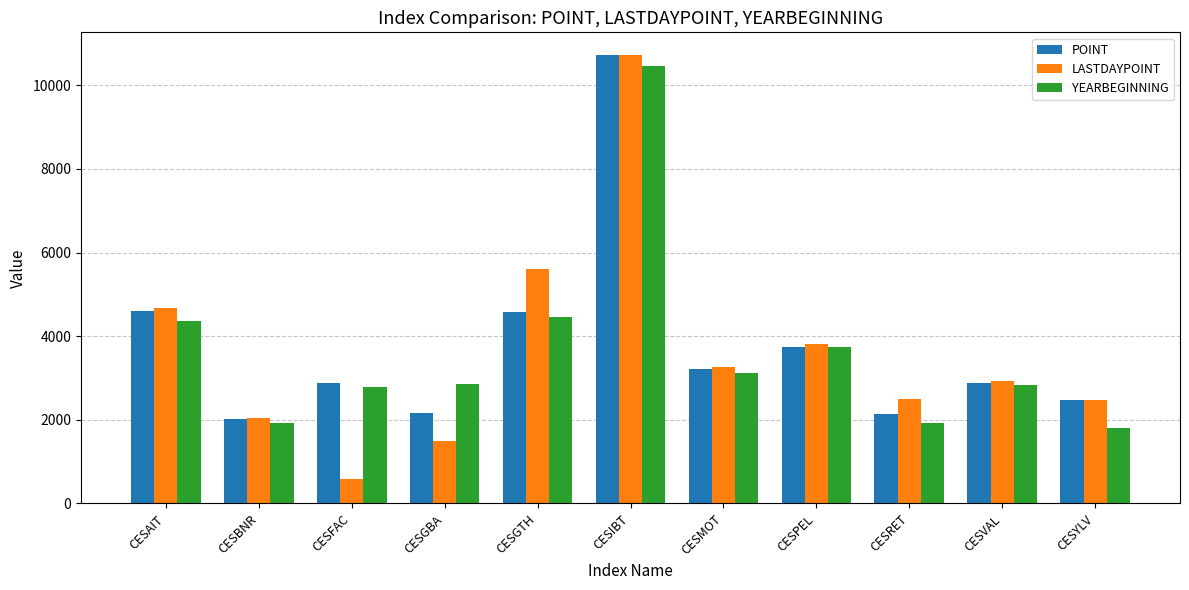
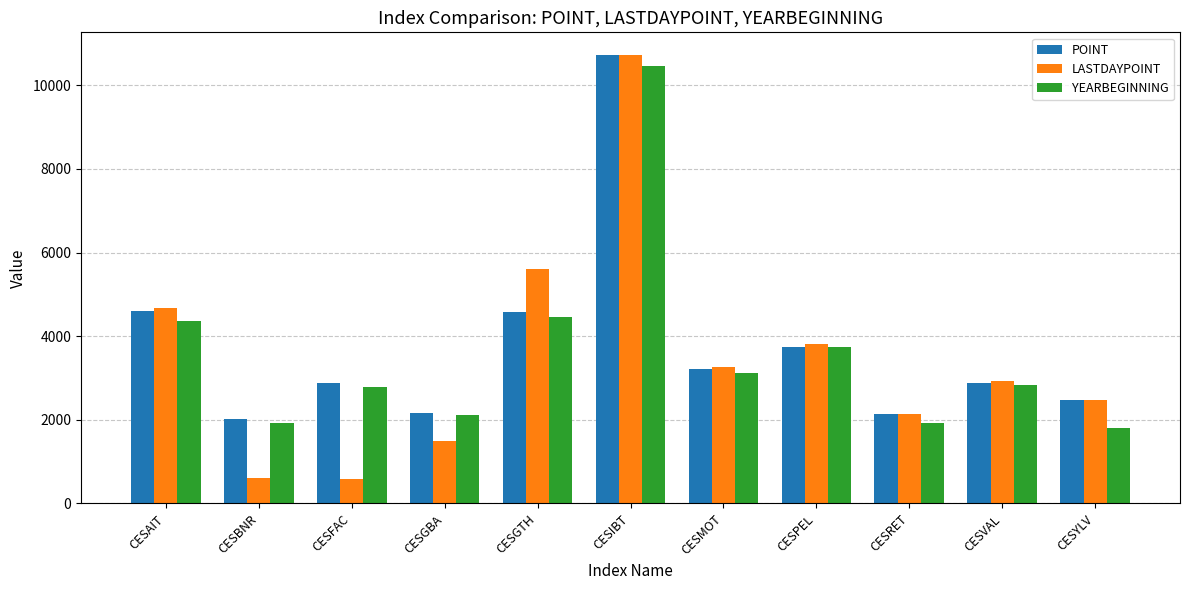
  {
    "POINT": {
      "CESAIT": 4600,
      "CESBNR": 2000,
      "CESFAC": 2900,
      "CESGBA": 2200,
      "CESGTH": 4600,
      "CESIBT": 10700,
      "CESMOT": 3200,
      "CESPEL": 3700,
      "CESRET": 2100,
      "CESVAL": 2900,
      "CESYLV": 2500
    },
    "LASTDAYPOINT": {
      "CESAIT": 4700,
-     "CESBNR": 2000,
+     "CESBNR": 600,
      "CESFAC": 600,
      "CESGBA": 1500,
      "CESGTH": 5600,
      "CESIBT": 10700,
      "CESMOT": 3300,
      "CESPEL": 3800,
-     "CESRET": 2500,
+     "CESRET": 2100,
      "CESVAL": 2900,
      "CESYLV": 2500
    },
    "YEARBEGINNING": {
      "CESAIT": 4400,
      "CESBNR": 1900,
      "CESFAC": 2800,
-     "CESGBA": 2900,
+     "CESGBA": 2100,
      "CESGTH": 4500,
      "CESIBT": 10500,
      "CESMOT": 3100,
      "CESPEL": 3700,
      "CESRET": 1900,
      "CESVAL": 2800,
      "CESYLV": 1800
    }
  }
